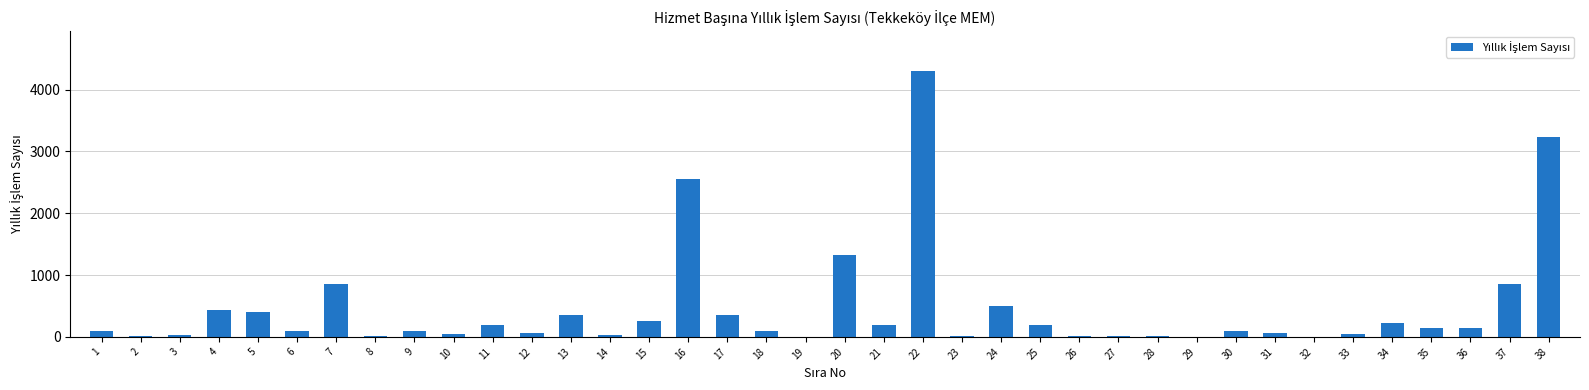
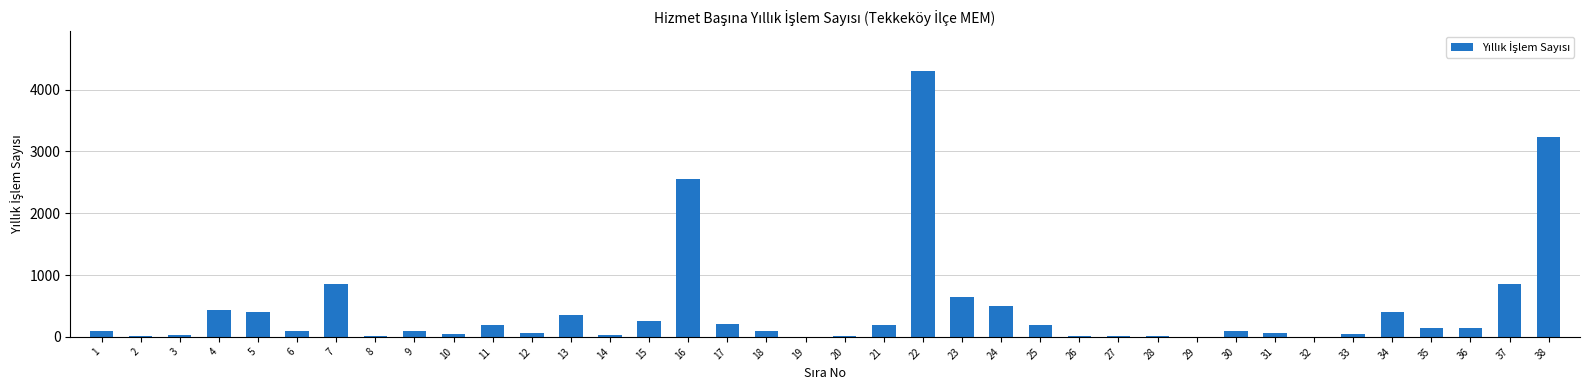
  {
    "1": 100,
    "4": 400,
    "5": 400,
    "6": 100,
    "7": 900,
    "9": 100,
    "10": 100,
    "11": 200,
    "12": 100,
    "13": 400,
    "15": 300,
    "16": 2500,
-   "17": 400,
+   "17": 200,
    "18": 100,
-   "20": 1300,
+   "20": 0,
    "21": 200,
    "22": 4300,
-   "23": 0,
+   "23": 600,
    "24": 500,
    "25": 200,
    "30": 100,
    "31": 100,
    "33": 100,
-   "34": 200,
+   "34": 400,
    "35": 200,
    "36": 200,
    "37": 900,
    "38": 3200
  }
